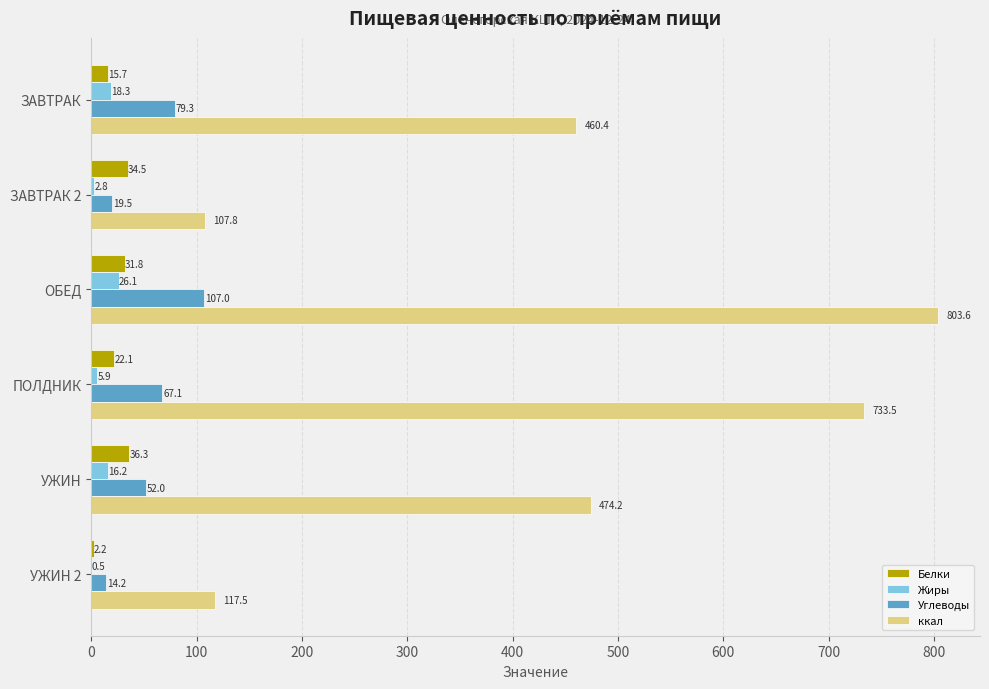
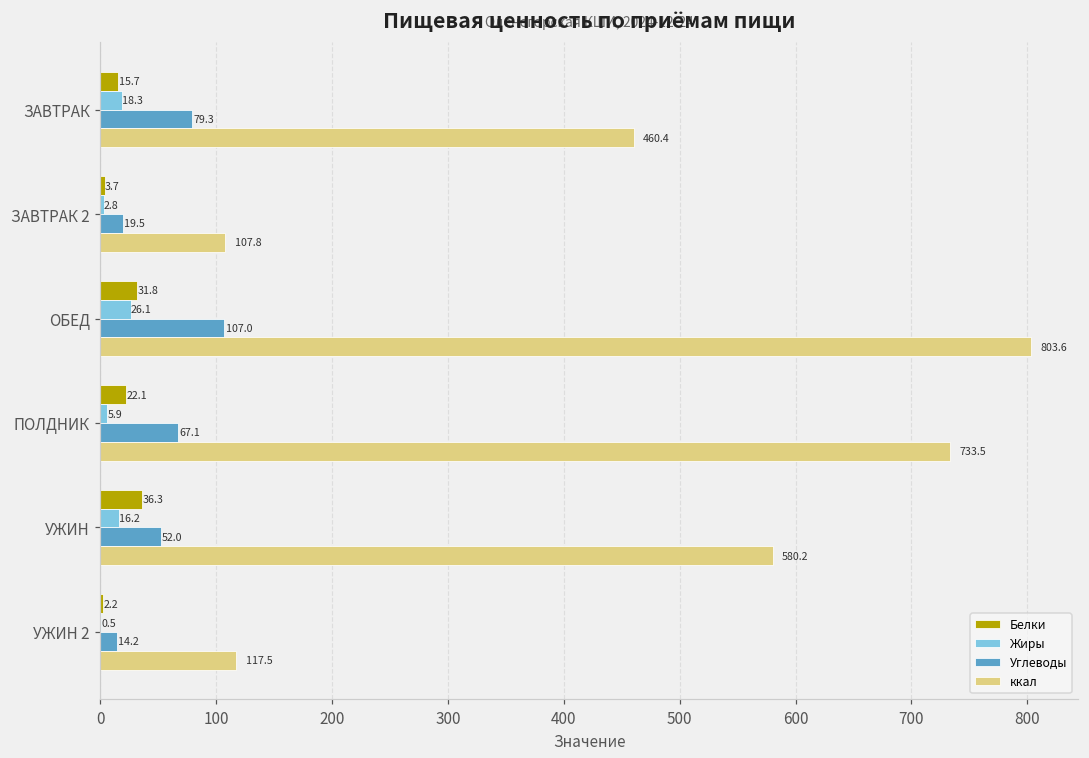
  {
    "Белки": {
      "ЗАВТРАК": 15.7,
-     "ЗАВТРАК 2": 34.5,
+     "ЗАВТРАК 2": 3.7,
      "ОБЕД": 31.8,
      "ПОЛДНИК": 22.1,
      "УЖИН": 36.3,
      "УЖИН 2": 2.2
    },
    "ккал": {
      "ЗАВТРАК": 460.4,
      "ЗАВТРАК 2": 107.8,
      "ОБЕД": 803.6,
      "ПОЛДНИК": 733.5,
-     "УЖИН": 474.2,
+     "УЖИН": 580.2,
      "УЖИН 2": 117.5
    }
  }
